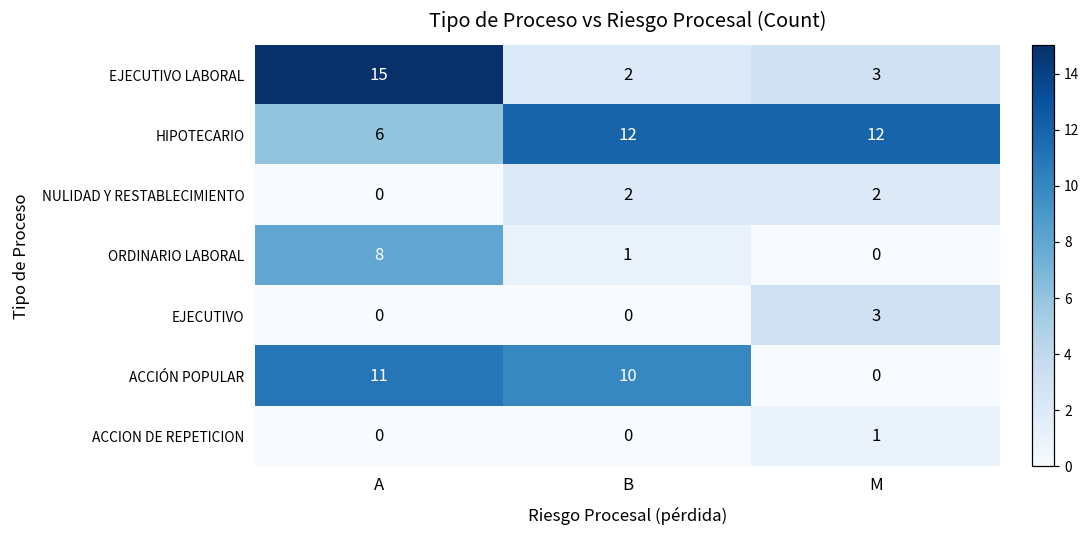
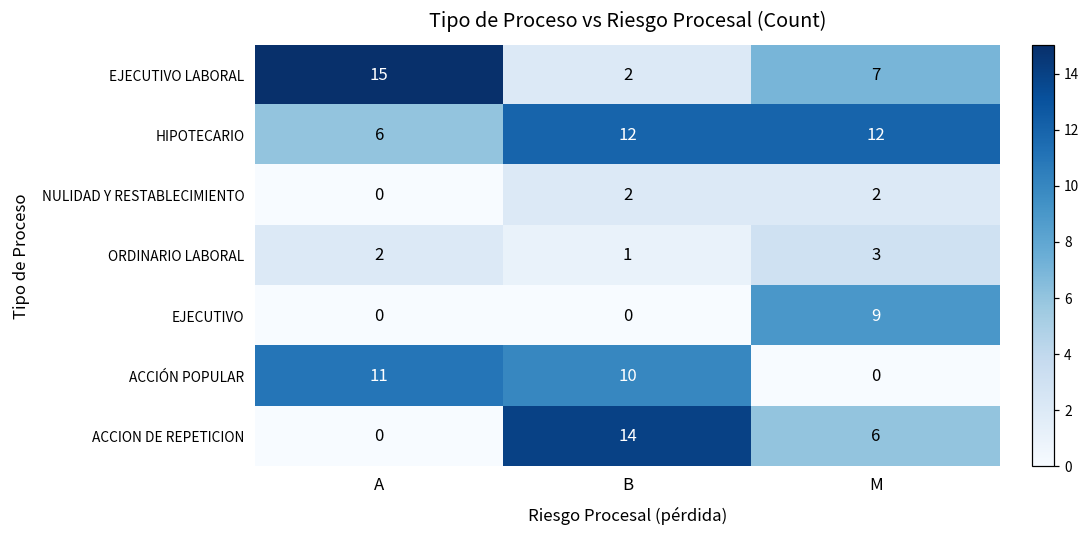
  {
    "EJECUTIVO LABORAL": {
      "A": 15,
      "B": 2,
-     "M": 3
+     "M": 7
    },
    "HIPOTECARIO": {
      "A": 6,
      "B": 12,
      "M": 12
    },
    "NULIDAD Y RESTABLECIMIENTO": {
      "A": 0,
      "B": 2,
      "M": 2
    },
    "ORDINARIO LABORAL": {
-     "A": 8,
+     "A": 2,
      "B": 1,
-     "M": 0
+     "M": 3
    },
    "EJECUTIVO": {
      "A": 0,
      "B": 0,
-     "M": 3
+     "M": 9
    },
    "ACCIÓN POPULAR": {
      "A": 11,
      "B": 10,
      "M": 0
    },
    "ACCION DE REPETICION": {
      "A": 0,
-     "B": 0,
-     "M": 1
+     "B": 14,
+     "M": 6
    }
  }
